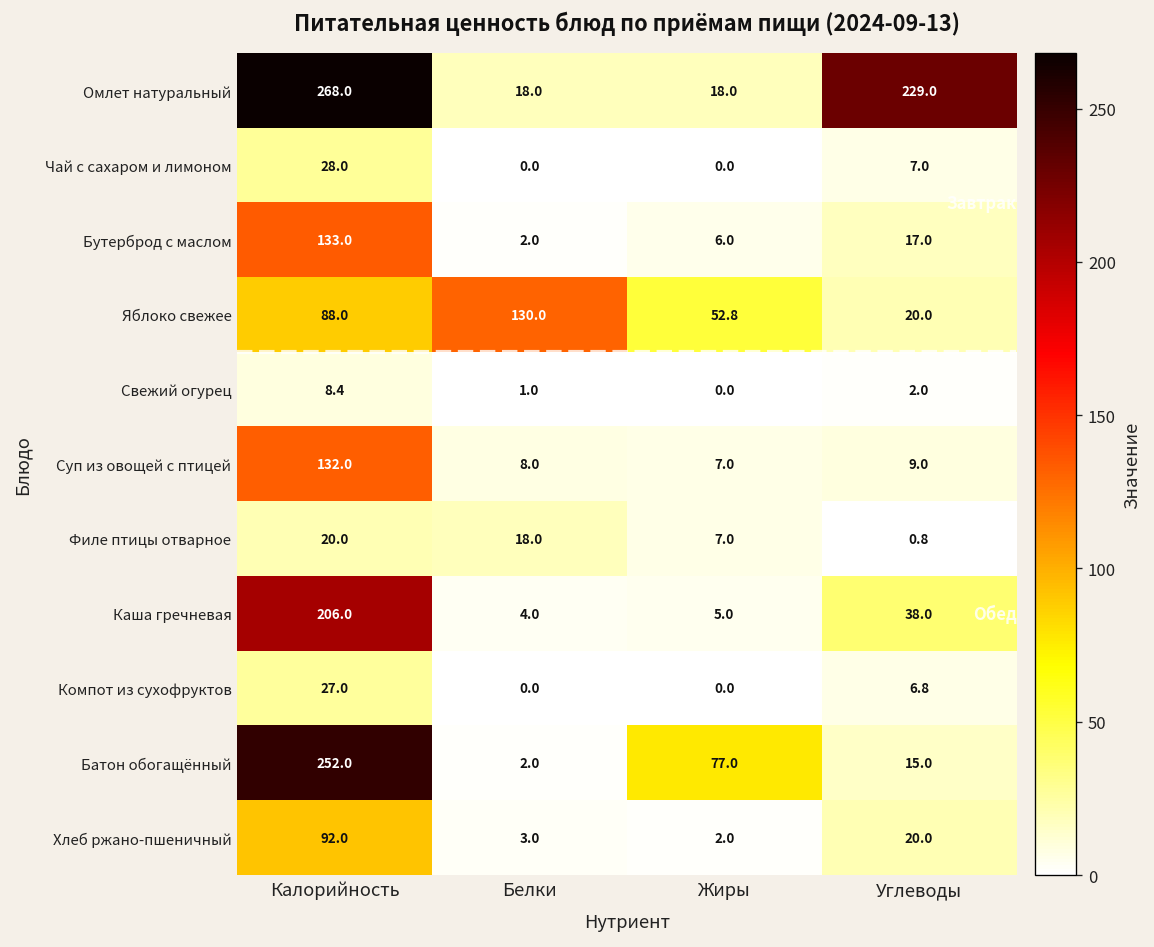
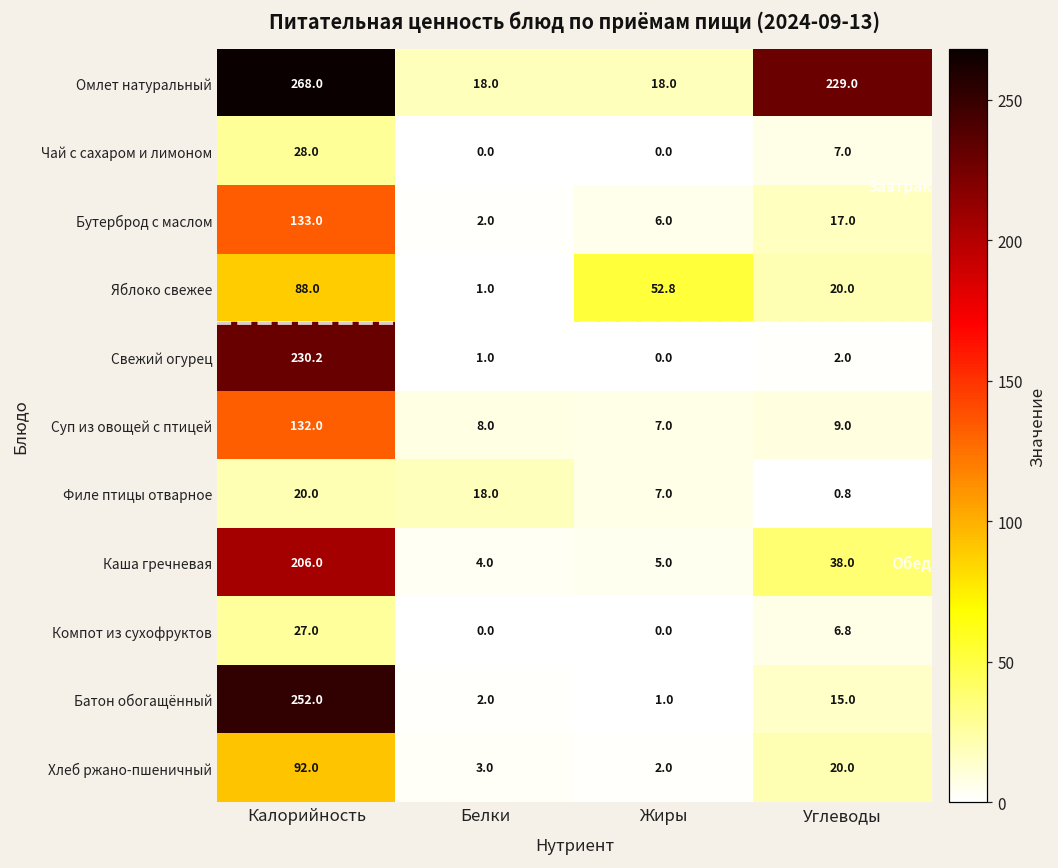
  {
    "Омлет натуральный": {
      "Калорийность": 268.0,
      "Белки": 18.0,
      "Жиры": 18.0,
      "Углеводы": 229.0
    },
    "Чай с сахаром и лимоном": {
      "Калорийность": 28.0,
      "Белки": 0.0,
      "Жиры": 0.0,
      "Углеводы": 7.0
    },
    "Бутерброд с маслом": {
      "Калорийность": 133.0,
      "Белки": 2.0,
      "Жиры": 6.0,
      "Углеводы": 17.0
    },
    "Яблоко свежее": {
      "Калорийность": 88.0,
-     "Белки": 130.0,
+     "Белки": 1.0,
      "Жиры": 52.8,
      "Углеводы": 20.0
    },
    "Свежий огурец": {
-     "Калорийность": 8.4,
+     "Калорийность": 230.2,
      "Белки": 1.0,
      "Жиры": 0.0,
      "Углеводы": 2.0
    },
    "Суп из овощей с птицей": {
      "Калорийность": 132.0,
      "Белки": 8.0,
      "Жиры": 7.0,
      "Углеводы": 9.0
    },
    "Филе птицы отварное": {
      "Калорийность": 20.0,
      "Белки": 18.0,
      "Жиры": 7.0,
      "Углеводы": 0.8
    },
    "Каша гречневая": {
      "Калорийность": 206.0,
      "Белки": 4.0,
      "Жиры": 5.0
    },
    "Компот из сухофруктов": {
      "Калорийность": 27.0,
      "Белки": 0.0,
      "Жиры": 0.0,
      "Углеводы": 6.8
    },
    "Батон обогащённый": {
      "Калорийность": 252.0,
      "Белки": 2.0,
-     "Жиры": 77.0,
+     "Жиры": 1.0,
      "Углеводы": 15.0
    },
    "Хлеб ржано-пшеничный": {
      "Калорийность": 92.0,
      "Белки": 3.0,
      "Жиры": 2.0,
      "Углеводы": 20.0
    }
  }
